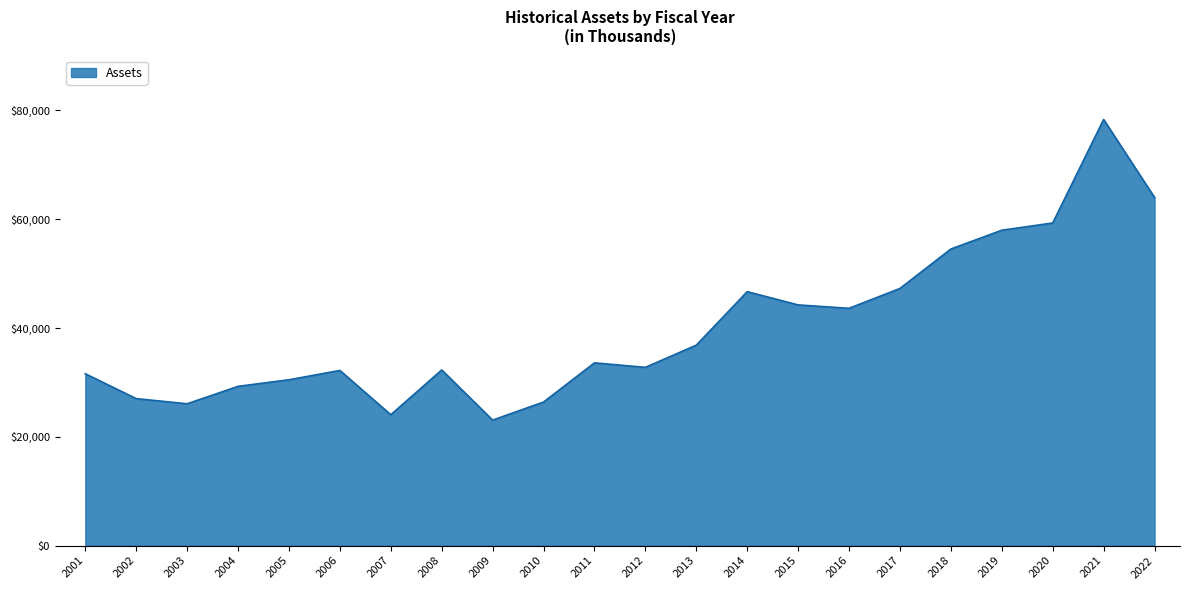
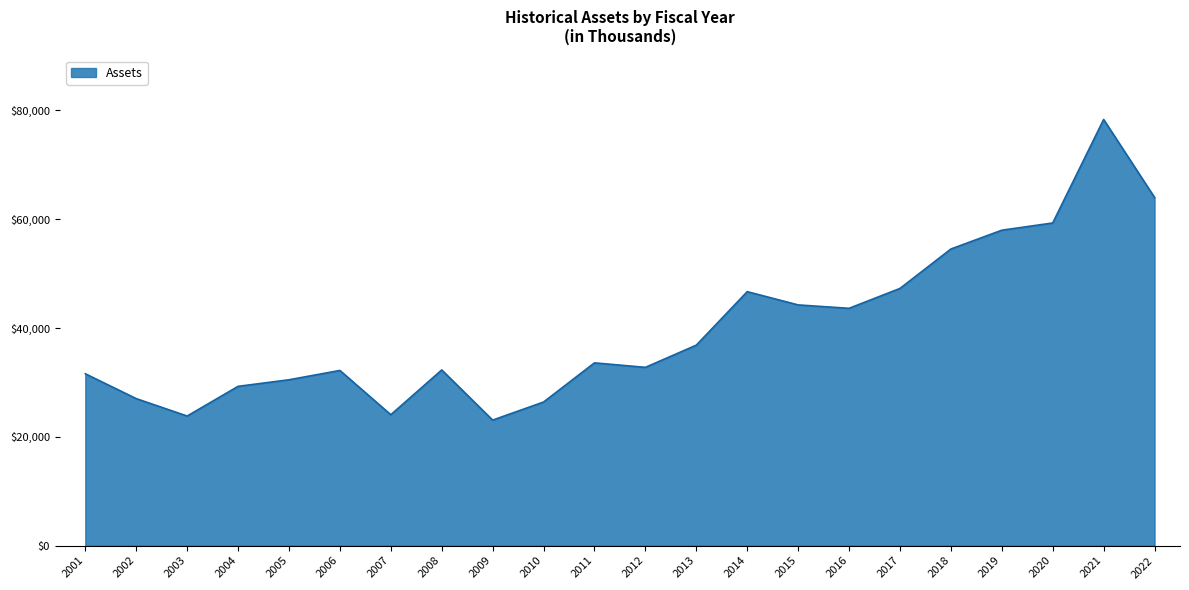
  {
    "2001": "$32,000",
    "2002": "$27,000",
-   "2003": "$26,000",
+   "2003": "$24,000",
    "2004": "$29,000",
    "2005": "$30,000",
    "2006": "$32,000",
    "2007": "$24,000",
    "2008": "$32,000",
    "2009": "$23,000",
    "2010": "$26,000",
    "2011": "$34,000",
    "2012": "$33,000",
    "2013": "$37,000",
    "2014": "$47,000",
    "2015": "$44,000",
    "2016": "$44,000",
    "2017": "$47,000",
    "2018": "$55,000",
    "2019": "$58,000",
    "2020": "$59,000",
    "2021": "$78,000",
    "2022": "$64,000"
  }
